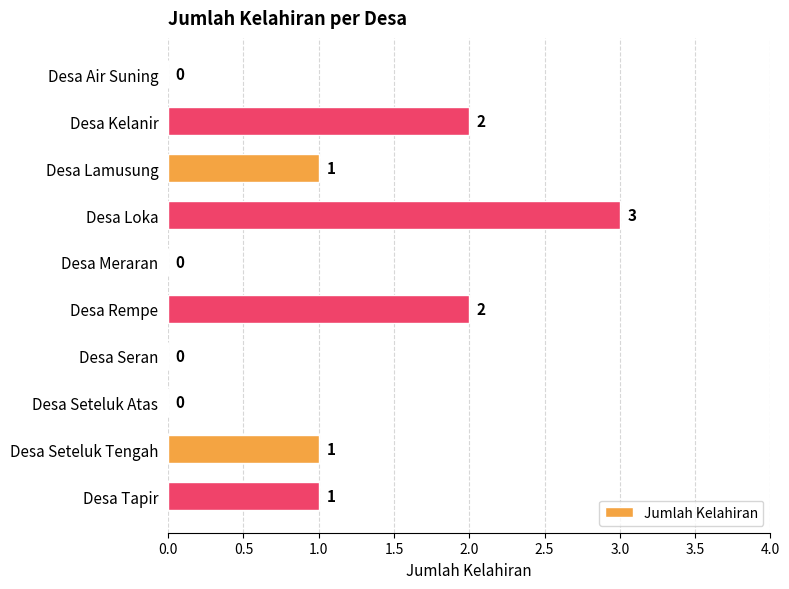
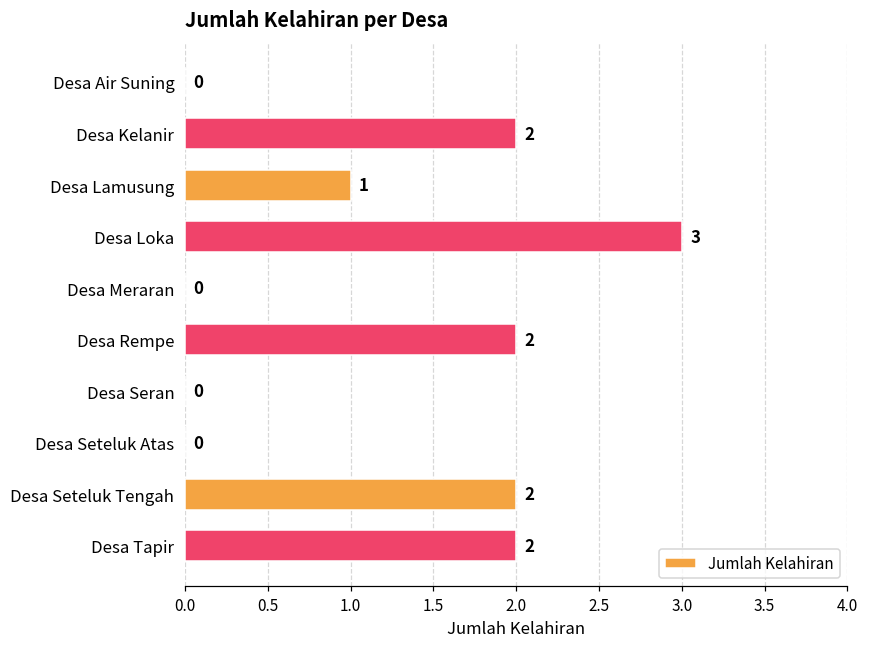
  {
    "Desa Air Suning": 0,
    "Desa Kelanir": 2,
    "Desa Lamusung": 1,
    "Desa Loka": 3,
    "Desa Meraran": 0,
    "Desa Rempe": 2,
    "Desa Seran": 0,
    "Desa Seteluk Atas": 0,
-   "Desa Seteluk Tengah": 1,
-   "Desa Tapir": 1
+   "Desa Seteluk Tengah": 2,
+   "Desa Tapir": 2
  }
